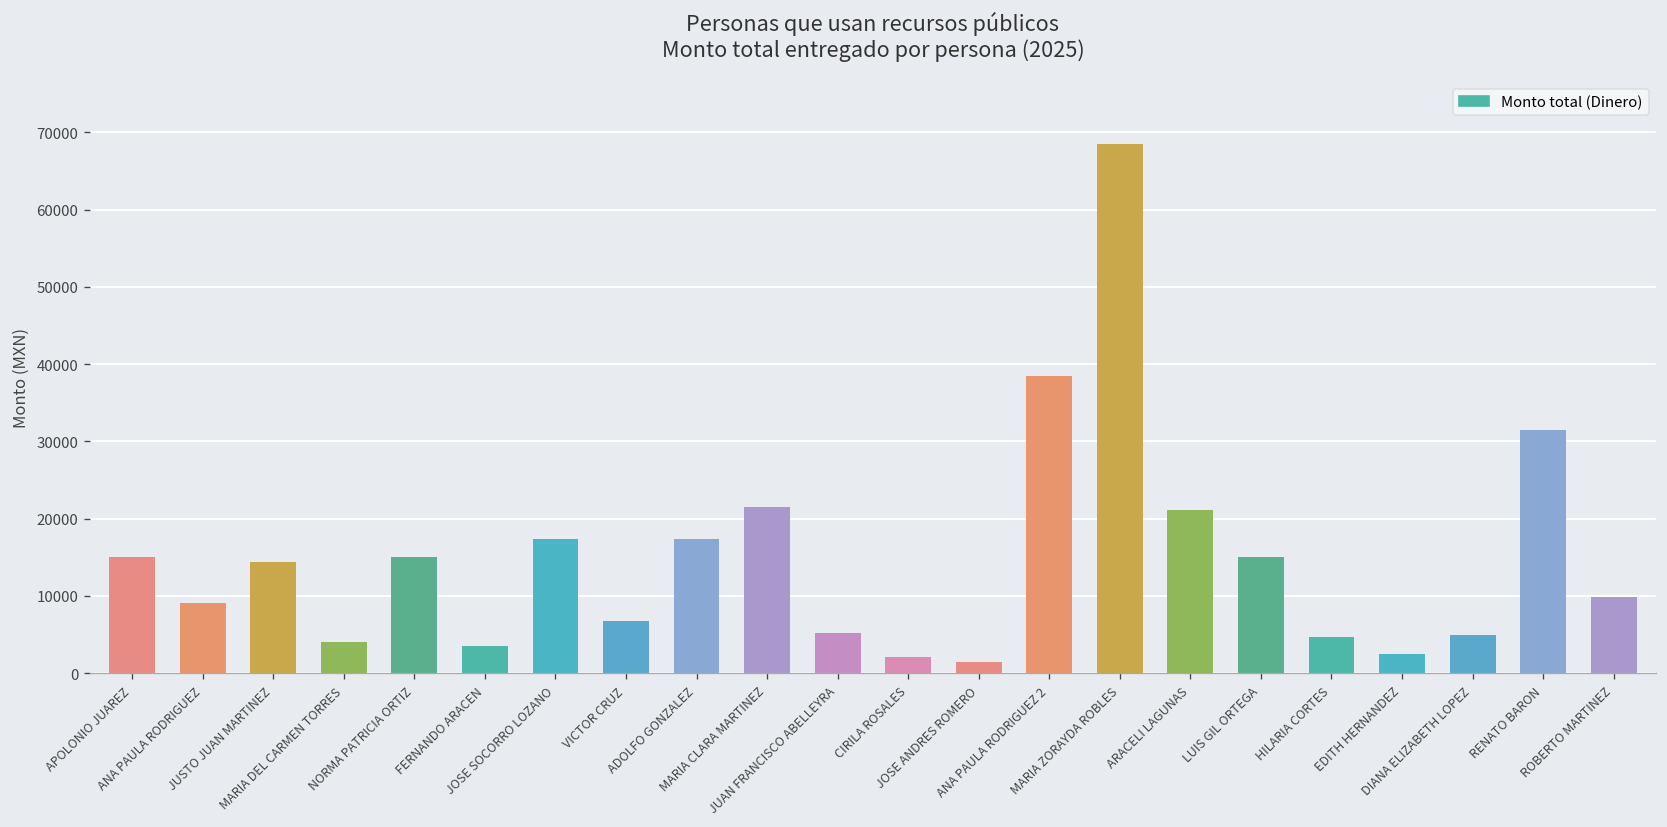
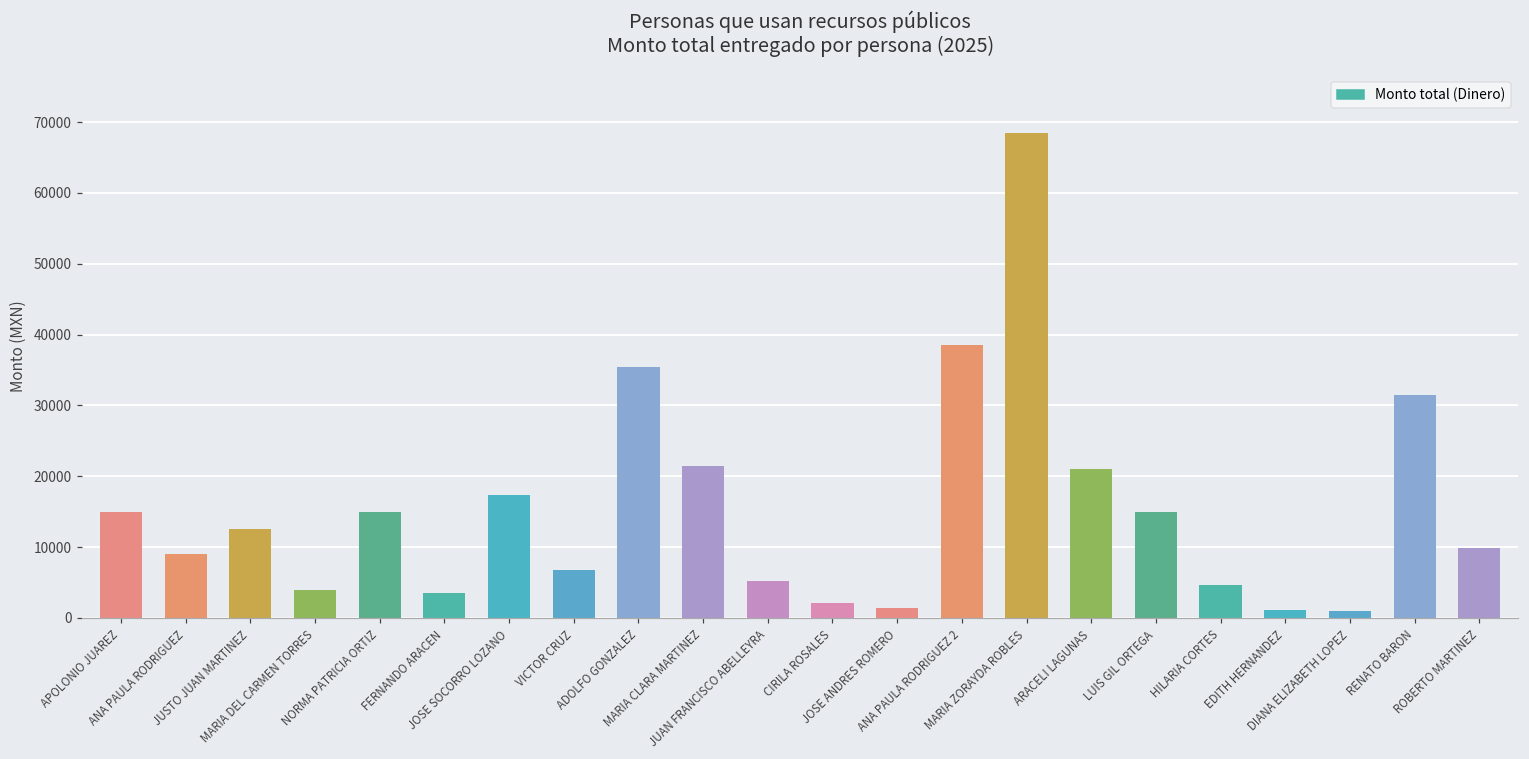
  {
    "APOLONIO JUAREZ": 15000,
    "ANA PAULA RODRIGUEZ": 9000,
-   "JUSTO JUAN MARTINEZ": 14000,
+   "JUSTO JUAN MARTINEZ": 13000,
    "MARIA DEL CARMEN TORRES": 4000,
    "NORMA PATRICIA ORTIZ": 15000,
    "FERNANDO ARACEN": 3000,
    "JOSE SOCORRO LOZANO": 17000,
    "VICTOR CRUZ": 7000,
-   "ADOLFO GONZALEZ": 17000,
+   "ADOLFO GONZALEZ": 35000,
    "MARIA CLARA MARTINEZ": 21000,
    "JUAN FRANCISCO ABELLEYRA": 5000,
    "CIRILA ROSALES": 2000,
    "JOSE ANDRES ROMERO": 1000,
    "ANA PAULA RODRIGUEZ 2": 38000,
    "MARIA ZORAYDA ROBLES": 68000,
    "ARACELI LAGUNAS": 21000,
    "LUIS GIL ORTEGA": 15000,
    "HILARIA CORTES": 5000,
-   "EDITH HERNANDEZ": 2000,
-   "DIANA ELIZABETH LOPEZ": 5000,
+   "EDITH HERNANDEZ": 1000,
+   "DIANA ELIZABETH LOPEZ": 1000,
    "RENATO BARON": 31000,
    "ROBERTO MARTINEZ": 10000
  }
